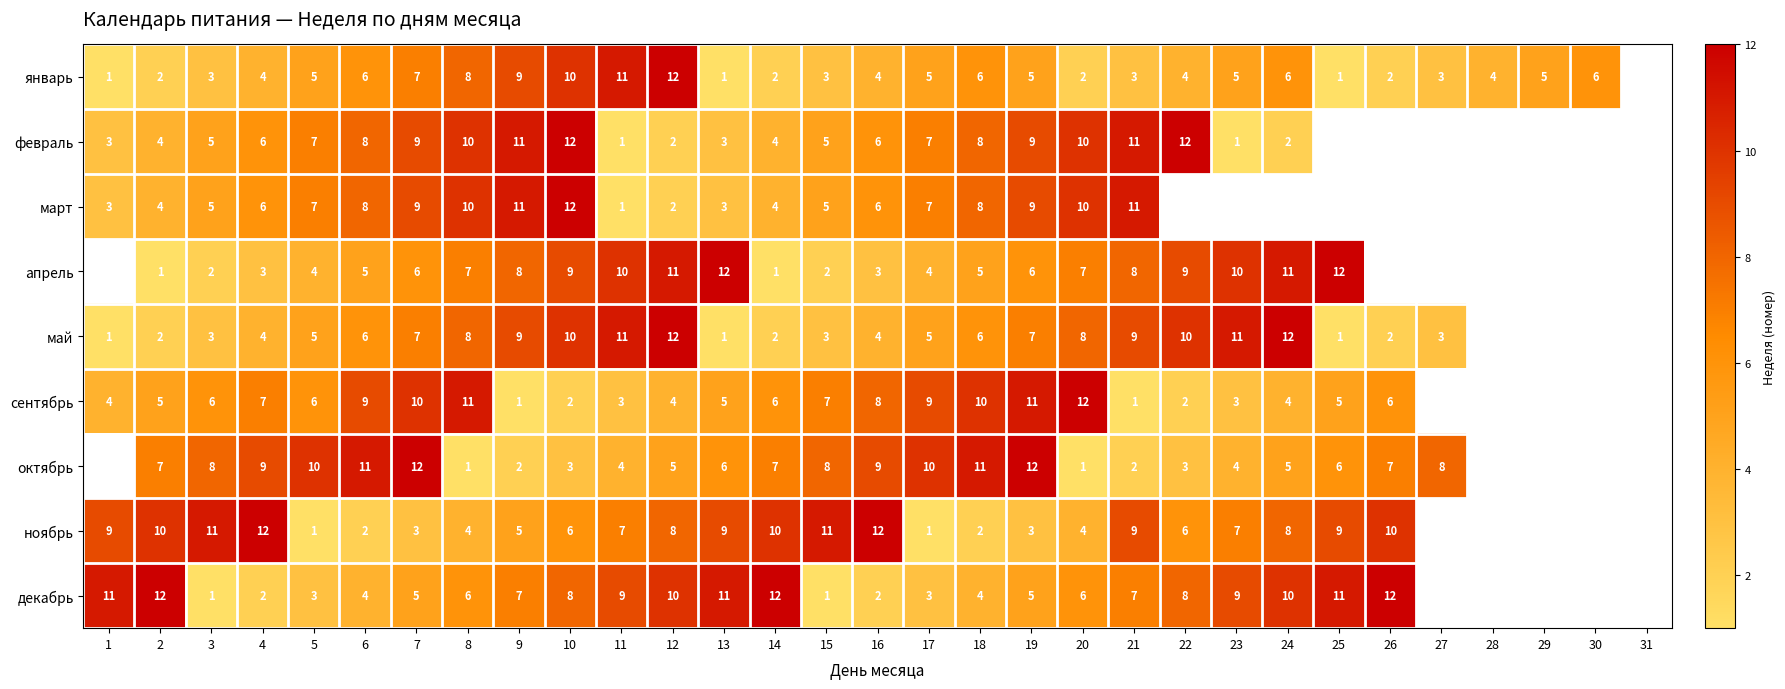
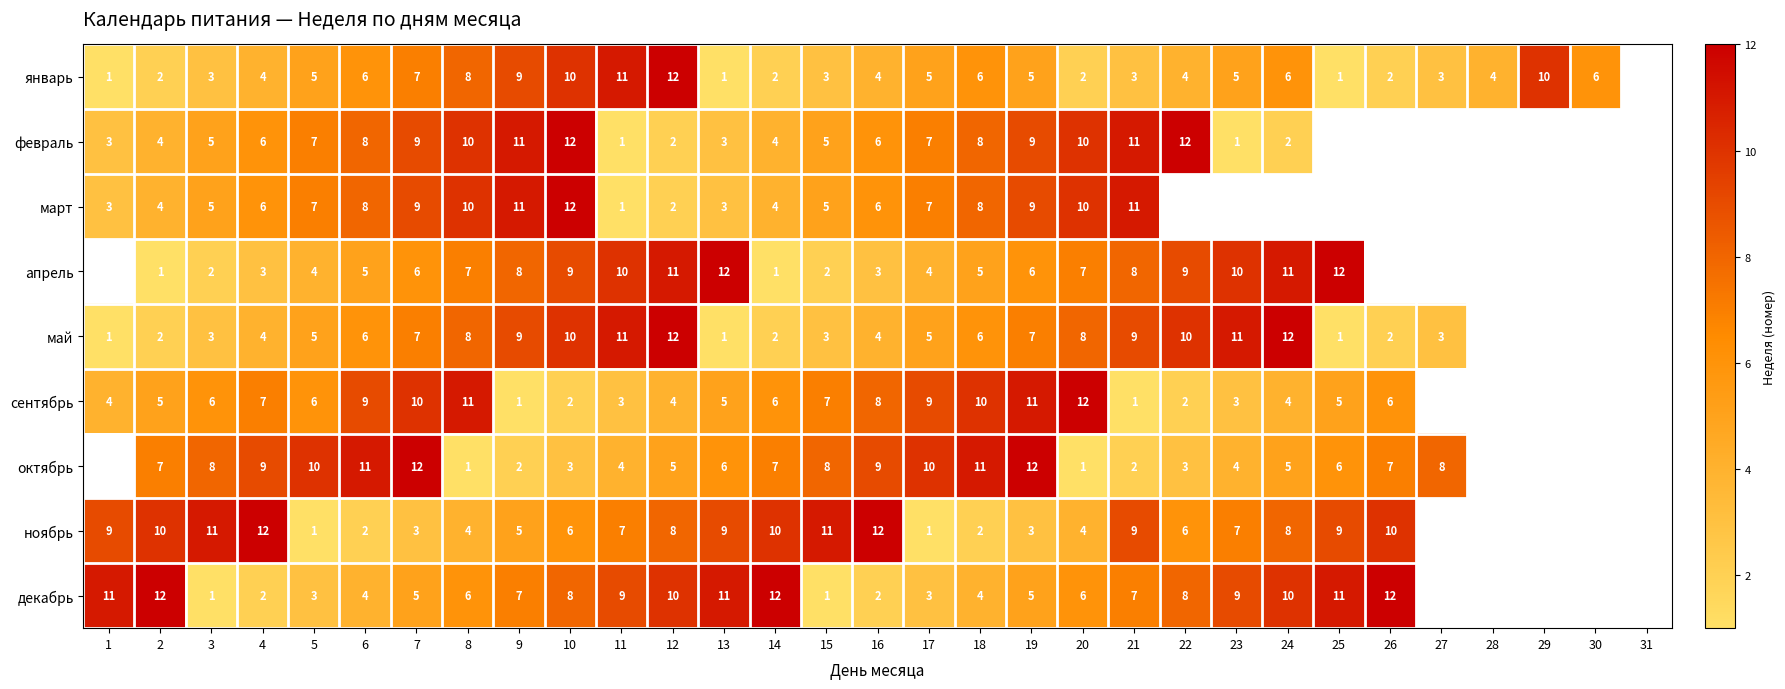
  {
    "январь": {
      "1": 1,
      "2": 2,
      "3": 3,
      "4": 4,
      "5": 5,
      "6": 6,
      "7": 7,
      "8": 8,
      "9": 9,
      "10": 10,
      "11": 11,
      "12": 12,
      "13": 1,
      "14": 2,
      "15": 3,
      "16": 4,
      "17": 5,
      "18": 6,
      "19": 5,
      "20": 2,
      "21": 3,
      "22": 4,
      "23": 5,
      "24": 6,
      "25": 1,
      "26": 2,
      "27": 3,
      "28": 4,
-     "29": 5,
+     "29": 10,
      "30": 6
    }
  }
